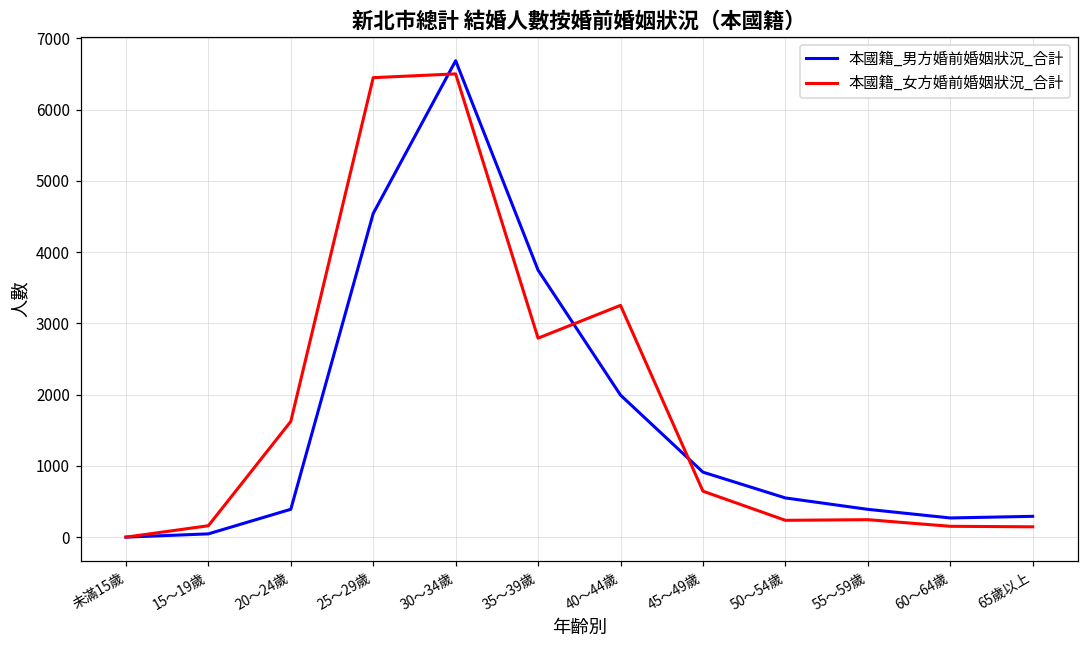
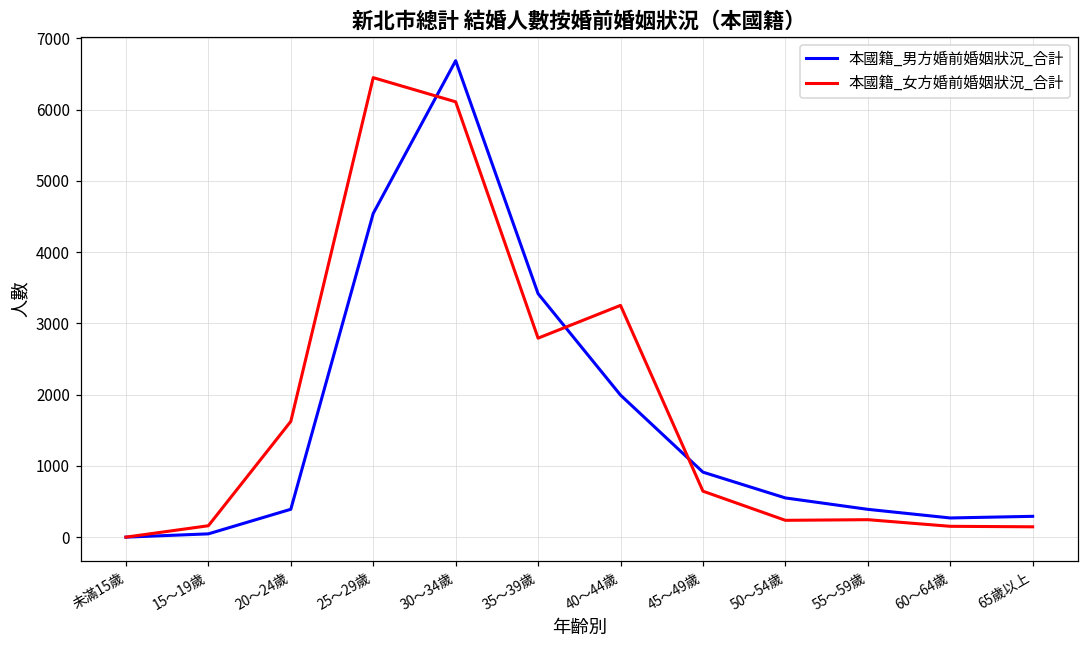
  {
    "本國籍_男方婚前婚姻狀況_合計": {
      "15～19歲": 0,
      "20～24歲": 400,
      "25～29歲": 4500,
      "30～34歲": 6700,
-     "35～39歲": 3700,
+     "35～39歲": 3400,
      "40～44歲": 2000,
      "45～49歲": 900,
      "50～54歲": 600,
      "55～59歲": 400,
      "60～64歲": 300,
      "65歲以上": 300
    },
    "本國籍_女方婚前婚姻狀況_合計": {
      "15～19歲": 200,
      "20～24歲": 1600,
      "25～29歲": 6400,
-     "30～34歲": 6500,
+     "30～34歲": 6100,
      "35～39歲": 2800,
      "40～44歲": 3300,
      "45～49歲": 600,
      "50～54歲": 200,
      "55～59歲": 200,
      "60～64歲": 200,
      "65歲以上": 100
    }
  }
